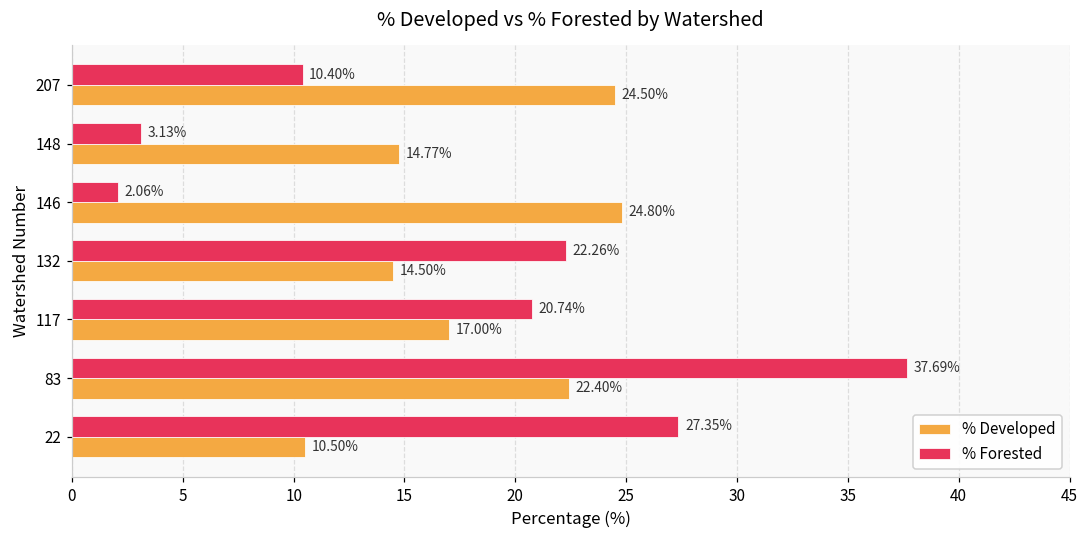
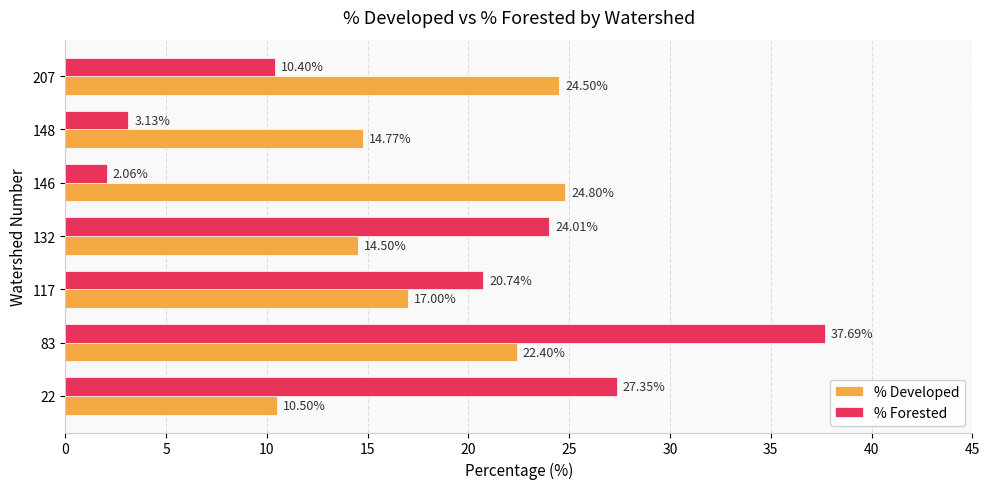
  {
    "% Developed": {
      "207": "24.50%",
      "148": "14.77%",
      "146": "24.80%",
      "132": "14.50%",
      "117": "17.00%",
      "83": "22.40%",
      "22": "10.50%"
    },
    "% Forested": {
      "207": "10.40%",
      "148": "3.13%",
      "146": "2.06%",
-     "132": "22.26%",
+     "132": "24.01%",
      "117": "20.74%",
      "83": "37.69%",
      "22": "27.35%"
    }
  }
